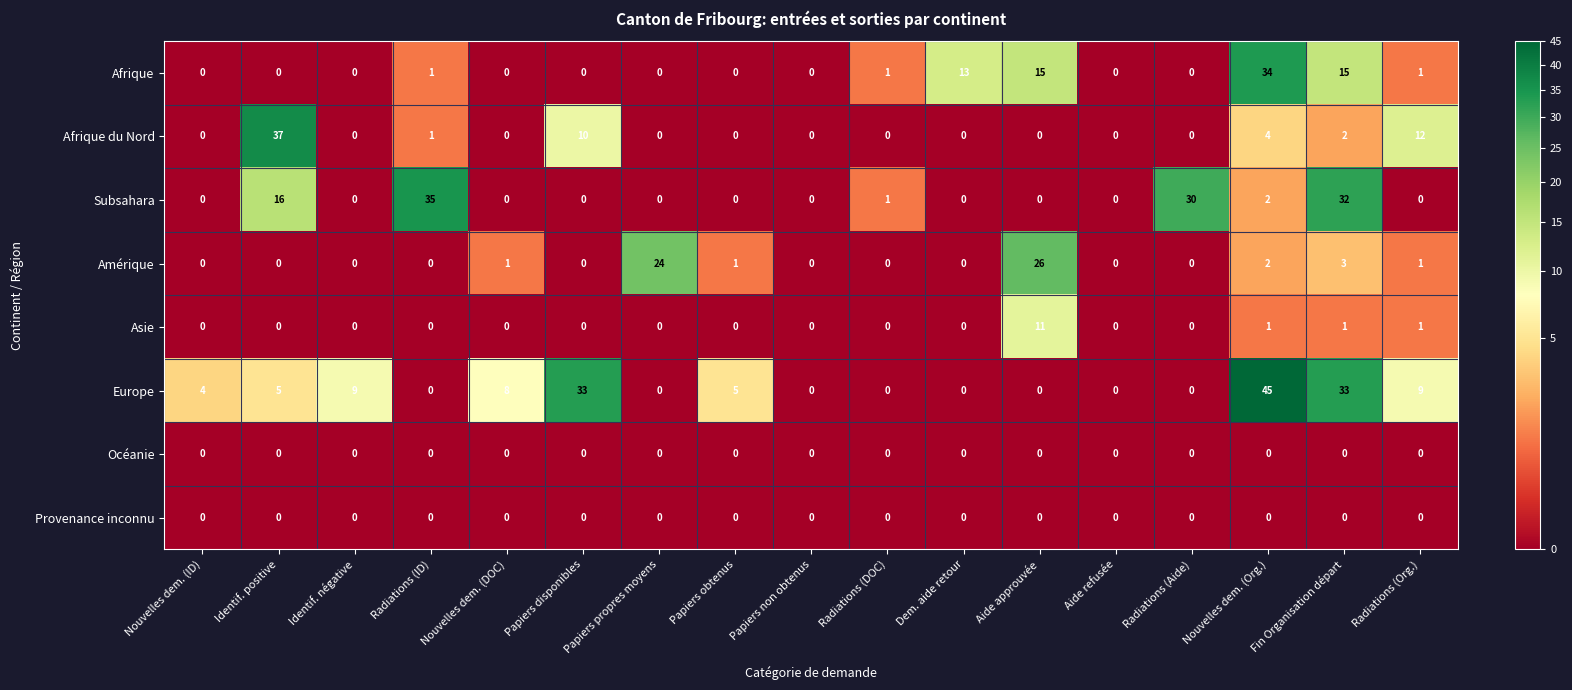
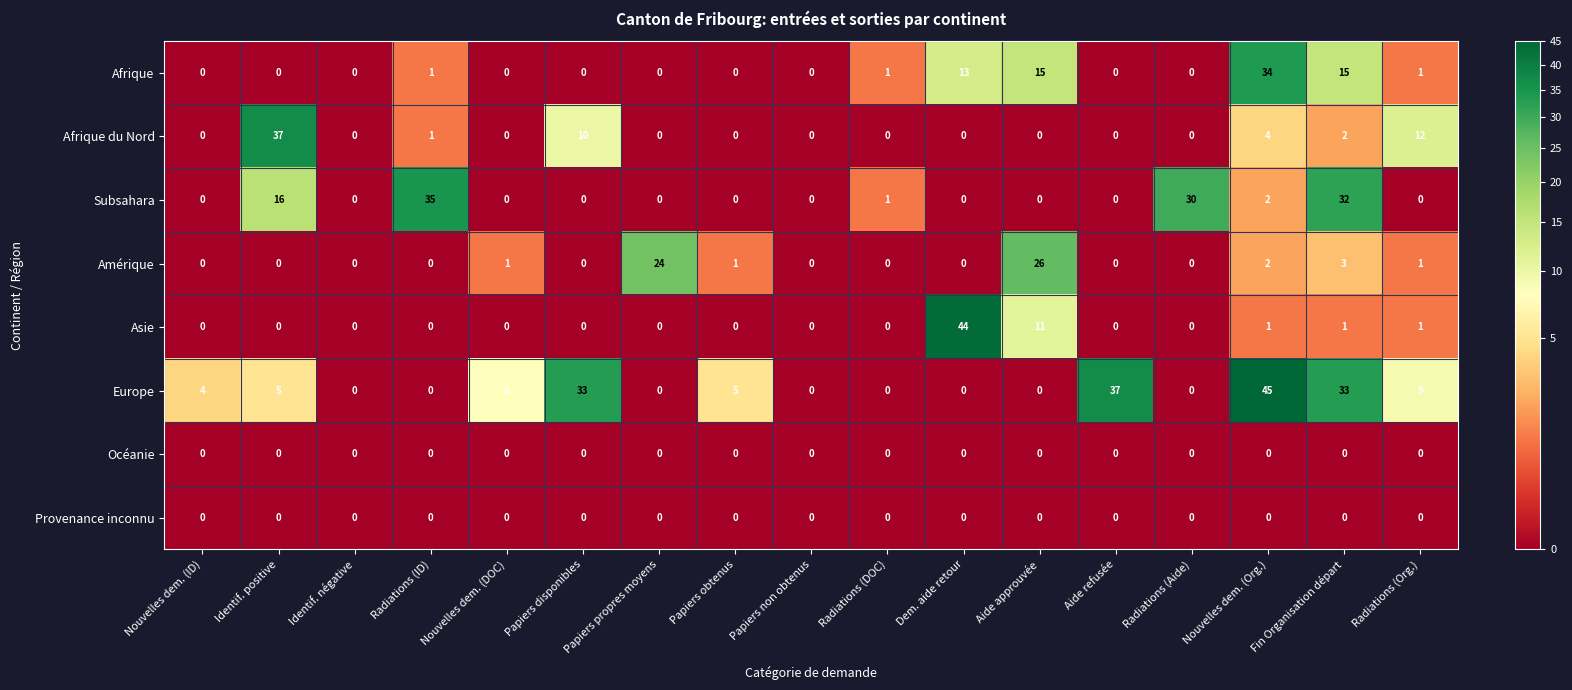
  {
    "Afrique": {
      "Nouvelles dem. (ID)": 0,
      "Identif. positive": 0,
      "Identif. négative": 0,
      "Radiations (ID)": 1,
      "Nouvelles dem. (DOC)": 0,
      "Papiers disponibles": 0,
      "Papiers propres moyens": 0,
      "Papiers obtenus": 0,
      "Papiers non obtenus": 0,
      "Radiations (DOC)": 1,
      "Dem. aide retour": 13,
      "Aide approuvée": 15,
      "Aide refusée": 0,
      "Radiations (Aide)": 0,
      "Nouvelles dem. (Org.)": 34,
      "Fin Organisation départ": 15,
      "Radiations (Org.)": 1
    },
    "Afrique du Nord": {
      "Nouvelles dem. (ID)": 0,
      "Identif. positive": 37,
      "Identif. négative": 0,
      "Radiations (ID)": 1,
      "Nouvelles dem. (DOC)": 0,
      "Papiers disponibles": 10,
      "Papiers propres moyens": 0,
      "Papiers obtenus": 0,
      "Papiers non obtenus": 0,
      "Radiations (DOC)": 0,
      "Dem. aide retour": 0,
      "Aide approuvée": 0,
      "Aide refusée": 0,
      "Radiations (Aide)": 0,
      "Nouvelles dem. (Org.)": 4,
      "Fin Organisation départ": 2,
      "Radiations (Org.)": 12
    },
    "Subsahara": {
      "Nouvelles dem. (ID)": 0,
      "Identif. positive": 16,
      "Identif. négative": 0,
      "Radiations (ID)": 35,
      "Nouvelles dem. (DOC)": 0,
      "Papiers disponibles": 0,
      "Papiers propres moyens": 0,
      "Papiers obtenus": 0,
      "Papiers non obtenus": 0,
      "Radiations (DOC)": 1,
      "Dem. aide retour": 0,
      "Aide approuvée": 0,
      "Aide refusée": 0,
      "Radiations (Aide)": 30,
      "Nouvelles dem. (Org.)": 2,
      "Fin Organisation départ": 32,
      "Radiations (Org.)": 0
    },
    "Amérique": {
      "Nouvelles dem. (ID)": 0,
      "Identif. positive": 0,
      "Identif. négative": 0,
      "Radiations (ID)": 0,
      "Nouvelles dem. (DOC)": 1,
      "Papiers disponibles": 0,
      "Papiers propres moyens": 24,
      "Papiers obtenus": 1,
      "Papiers non obtenus": 0,
      "Radiations (DOC)": 0,
      "Dem. aide retour": 0,
      "Aide approuvée": 26,
      "Aide refusée": 0,
      "Radiations (Aide)": 0,
      "Nouvelles dem. (Org.)": 2,
      "Fin Organisation départ": 3,
      "Radiations (Org.)": 1
    },
    "Asie": {
      "Nouvelles dem. (ID)": 0,
      "Identif. positive": 0,
      "Identif. négative": 0,
      "Radiations (ID)": 0,
      "Nouvelles dem. (DOC)": 0,
      "Papiers disponibles": 0,
      "Papiers propres moyens": 0,
      "Papiers obtenus": 0,
      "Papiers non obtenus": 0,
      "Radiations (DOC)": 0,
-     "Dem. aide retour": 0,
+     "Dem. aide retour": 44,
      "Aide approuvée": 11,
      "Aide refusée": 0,
      "Radiations (Aide)": 0,
      "Nouvelles dem. (Org.)": 1,
      "Fin Organisation départ": 1,
      "Radiations (Org.)": 1
    },
    "Europe": {
      "Nouvelles dem. (ID)": 4,
      "Identif. positive": 5,
-     "Identif. négative": 9,
+     "Identif. négative": 0,
      "Radiations (ID)": 0,
      "Nouvelles dem. (DOC)": 8,
      "Papiers disponibles": 33,
      "Papiers propres moyens": 0,
      "Papiers obtenus": 5,
      "Papiers non obtenus": 0,
      "Radiations (DOC)": 0,
      "Dem. aide retour": 0,
      "Aide approuvée": 0,
-     "Aide refusée": 0,
+     "Aide refusée": 37,
      "Radiations (Aide)": 0,
      "Nouvelles dem. (Org.)": 45,
      "Fin Organisation départ": 33,
      "Radiations (Org.)": 9
    },
    "Océanie": {
      "Nouvelles dem. (ID)": 0,
      "Identif. positive": 0,
      "Identif. négative": 0,
      "Radiations (ID)": 0,
      "Nouvelles dem. (DOC)": 0,
      "Papiers disponibles": 0,
      "Papiers propres moyens": 0,
      "Papiers obtenus": 0,
      "Papiers non obtenus": 0,
      "Radiations (DOC)": 0,
      "Dem. aide retour": 0,
      "Aide approuvée": 0,
      "Aide refusée": 0,
      "Radiations (Aide)": 0,
      "Nouvelles dem. (Org.)": 0,
      "Fin Organisation départ": 0,
      "Radiations (Org.)": 0
    },
    "Provenance inconnu": {
      "Nouvelles dem. (ID)": 0,
      "Identif. positive": 0,
      "Identif. négative": 0,
      "Radiations (ID)": 0,
      "Nouvelles dem. (DOC)": 0,
      "Papiers disponibles": 0,
      "Papiers propres moyens": 0,
      "Papiers obtenus": 0,
      "Papiers non obtenus": 0,
      "Radiations (DOC)": 0,
      "Dem. aide retour": 0,
      "Aide approuvée": 0,
      "Aide refusée": 0,
      "Radiations (Aide)": 0,
      "Nouvelles dem. (Org.)": 0,
      "Fin Organisation départ": 0,
      "Radiations (Org.)": 0
    }
  }
